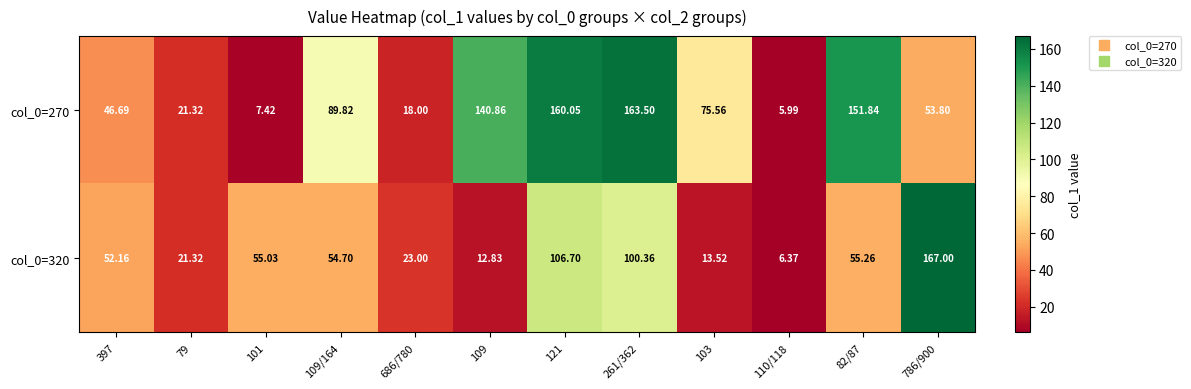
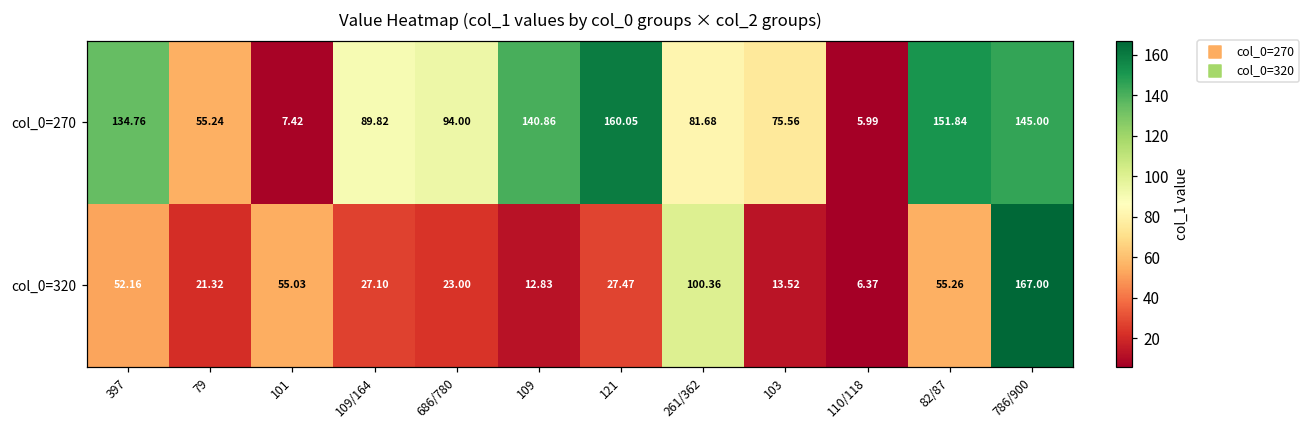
  {
    "col_0=270": {
-     "397": 46.69,
-     "79": 21.32,
+     "397": 134.76,
+     "79": 55.24,
      "101": 7.42,
      "109/164": 89.82,
-     "686/780": 18.00,
+     "686/780": 94.00,
      "109": 140.86,
      "121": 160.05,
-     "261/362": 163.50,
+     "261/362": 81.68,
      "103": 75.56,
      "110/118": 5.99,
      "82/87": 151.84,
-     "786/900": 53.80
+     "786/900": 145.00
    },
    "col_0=320": {
      "397": 52.16,
      "79": 21.32,
      "101": 55.03,
-     "109/164": 54.70,
+     "109/164": 27.10,
      "686/780": 23.00,
      "109": 12.83,
-     "121": 106.70,
+     "121": 27.47,
      "261/362": 100.36,
      "103": 13.52,
      "110/118": 6.37,
      "82/87": 55.26,
      "786/900": 167.00
    }
  }
